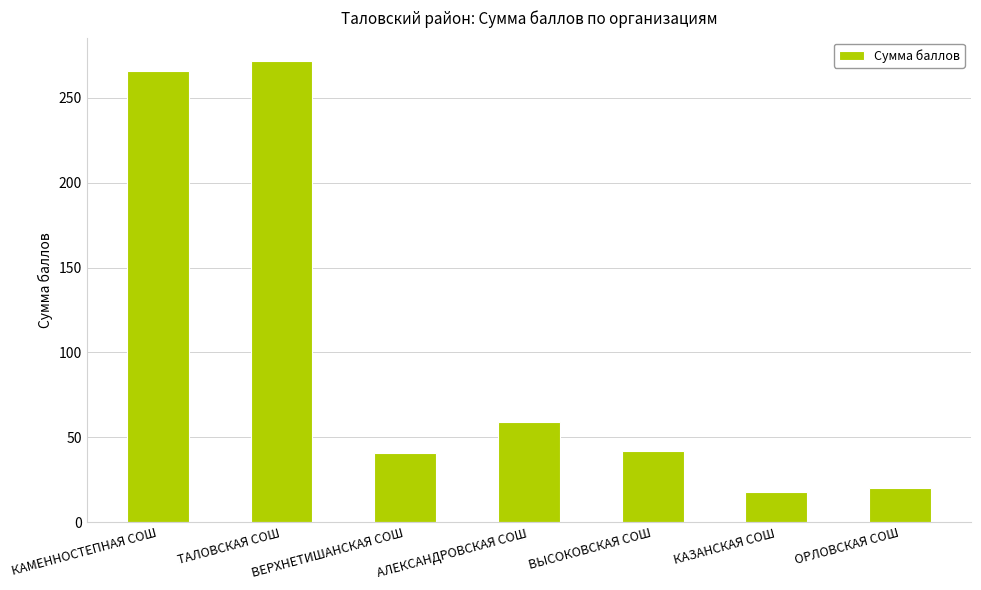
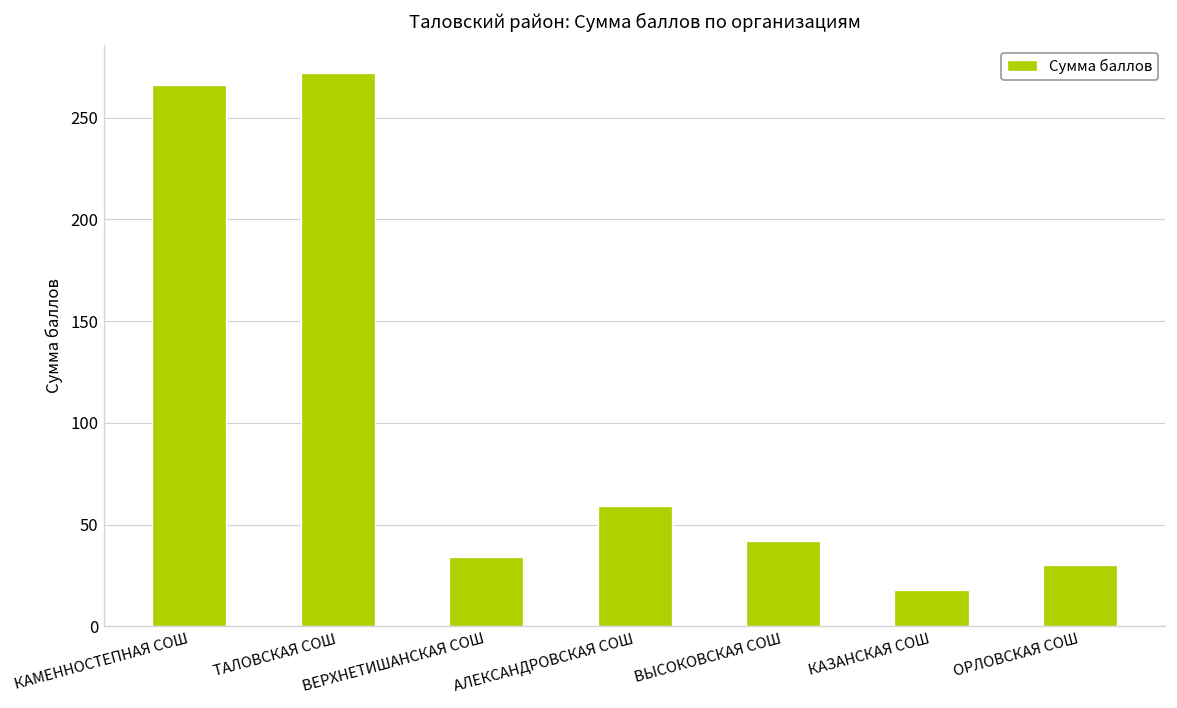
  {
    "КАМЕННОСТЕПНАЯ СОШ": 266,
    "ТАЛОВСКАЯ СОШ": 272,
-   "ВЕРХНЕТИШАНСКАЯ СОШ": 41,
+   "ВЕРХНЕТИШАНСКАЯ СОШ": 34,
    "АЛЕКСАНДРОВСКАЯ СОШ": 59,
    "ВЫСОКОВСКАЯ СОШ": 42,
    "КАЗАНСКАЯ СОШ": 18,
-   "ОРЛОВСКАЯ СОШ": 20
+   "ОРЛОВСКАЯ СОШ": 30
  }
